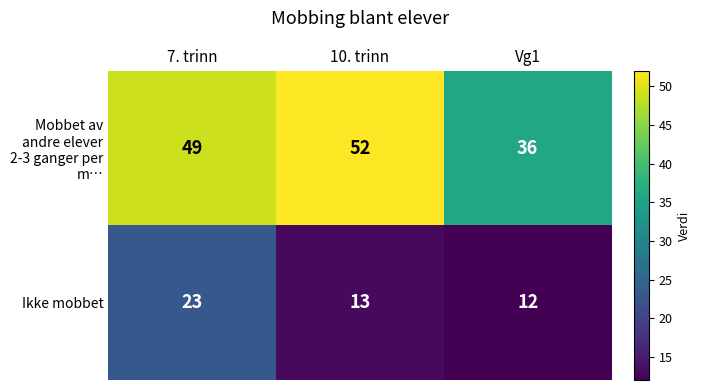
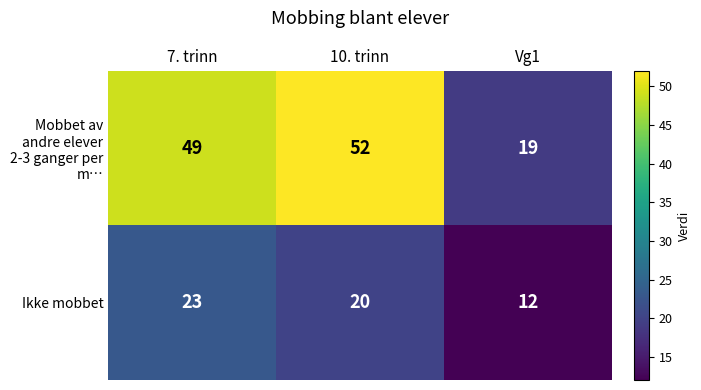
  {
    "Mobbet av andre elever 2-3 ganger per m…": {
      "7. trinn": 49,
      "10. trinn": 52,
-     "Vg1": 36
+     "Vg1": 19
    },
    "Ikke mobbet": {
      "7. trinn": 23,
-     "10. trinn": 13,
+     "10. trinn": 20,
      "Vg1": 12
    }
  }
